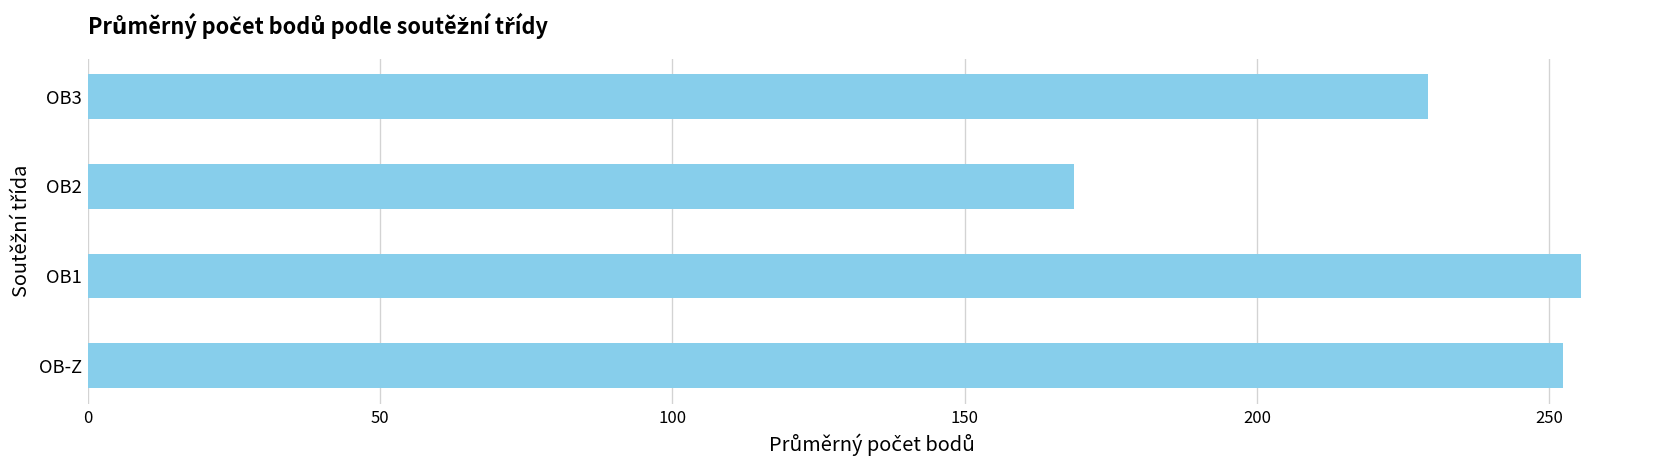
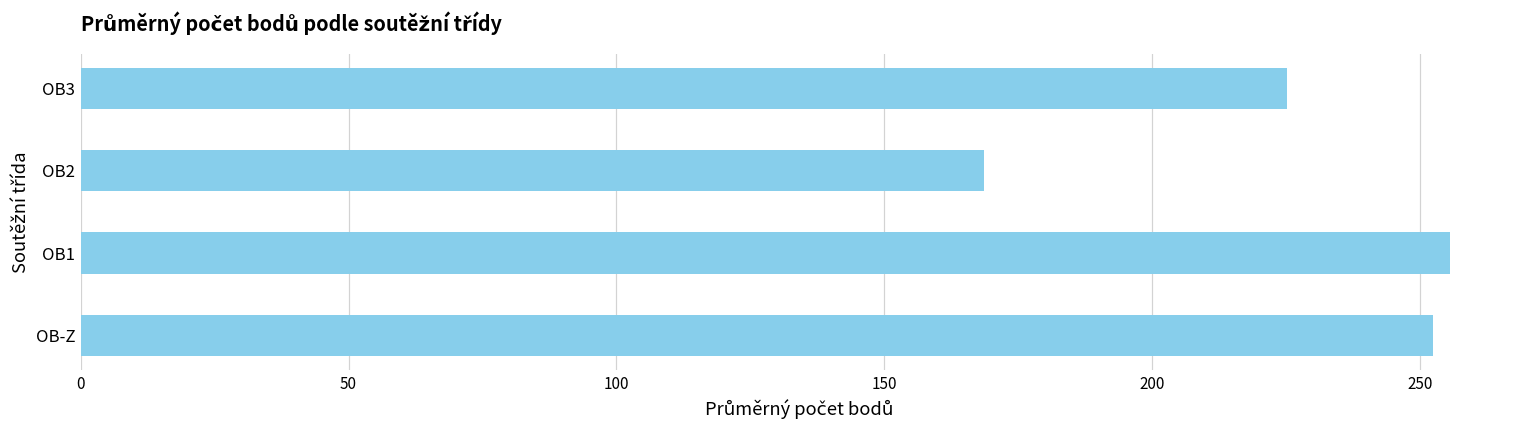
  {
-   "OB3": 229,
+   "OB3": 225,
    "OB2": 169,
    "OB1": 256,
    "OB-Z": 252
  }
